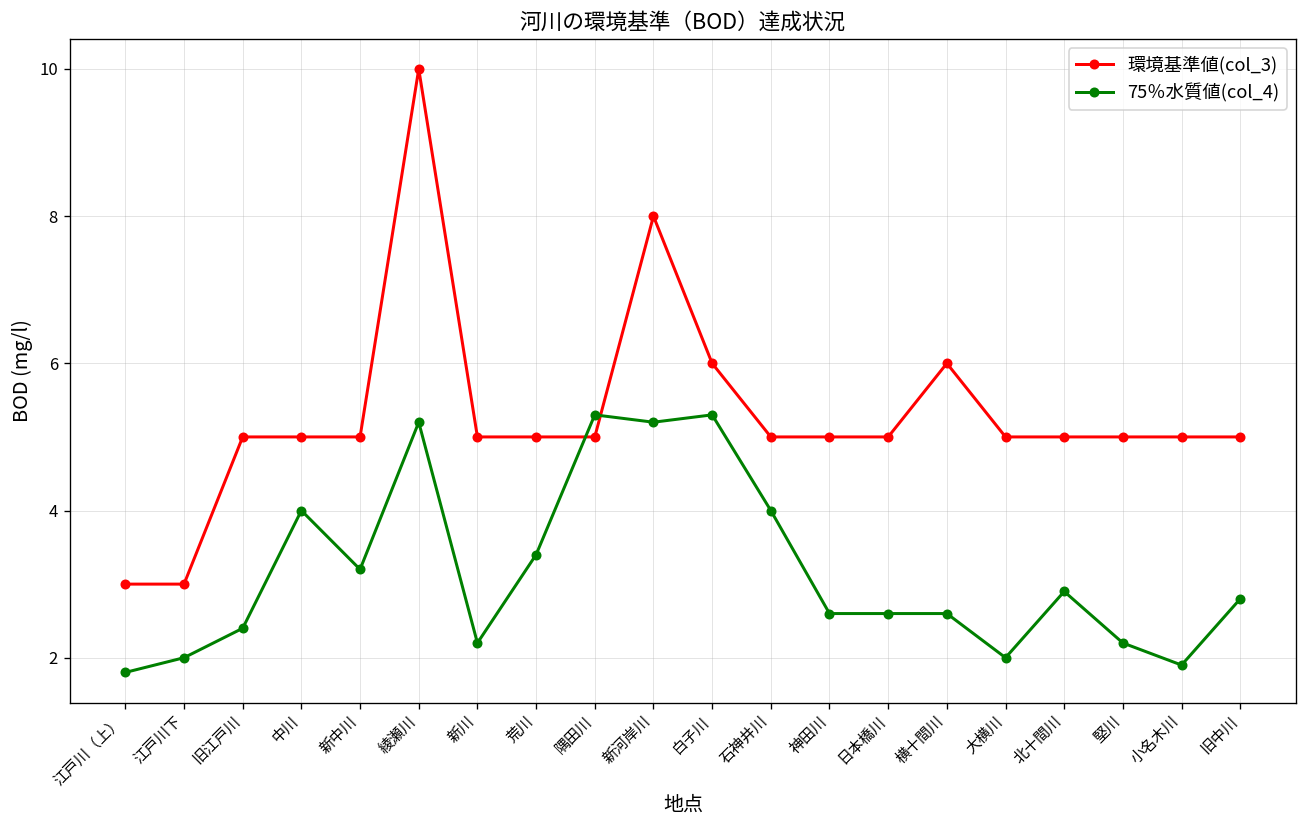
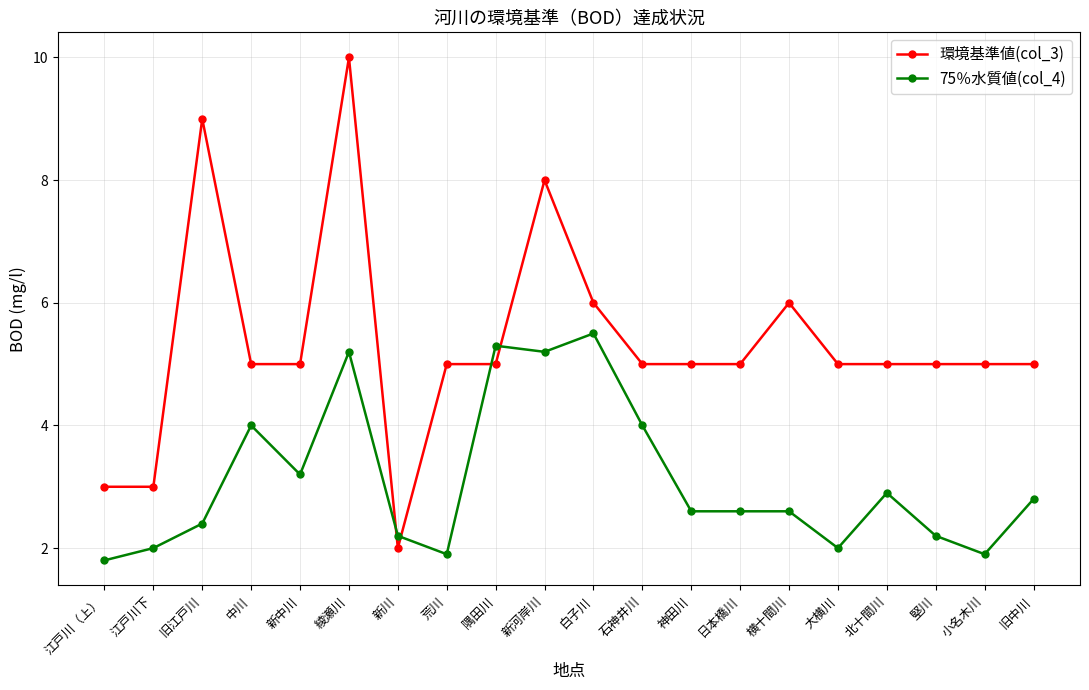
  {
    "環境基準値(col_3)": {
      "江戸川（上）": 3,
      "江戸川下": 3,
-     "旧江戸川": 5,
+     "旧江戸川": 9,
      "中川": 5,
      "新中川": 5,
      "綾瀬川": 10,
-     "新川": 5,
+     "新川": 2,
      "荒川": 5,
      "隅田川": 5,
      "新河岸川": 8,
      "白子川": 6,
      "石神井川": 5,
      "神田川": 5,
      "日本橋川": 5,
      "横十間川": 6,
      "大横川": 5,
      "北十間川": 5,
      "堅川": 5,
      "小名木川": 5,
      "旧中川": 5
    },
    "75％水質値(col_4)": {
      "江戸川（上）": 1.8,
      "江戸川下": 2.0,
      "旧江戸川": 2.4,
      "中川": 4.0,
      "新中川": 3.2,
      "綾瀬川": 5.2,
      "新川": 2.2,
-     "荒川": 3.4,
+     "荒川": 1.9,
      "隅田川": 5.3,
      "新河岸川": 5.2,
-     "白子川": 5.3,
+     "白子川": 5.5,
      "石神井川": 4.0,
      "神田川": 2.6,
      "日本橋川": 2.6,
      "横十間川": 2.6,
      "大横川": 2.0,
      "北十間川": 2.9,
      "堅川": 2.2,
      "小名木川": 1.9,
      "旧中川": 2.8
    }
  }
